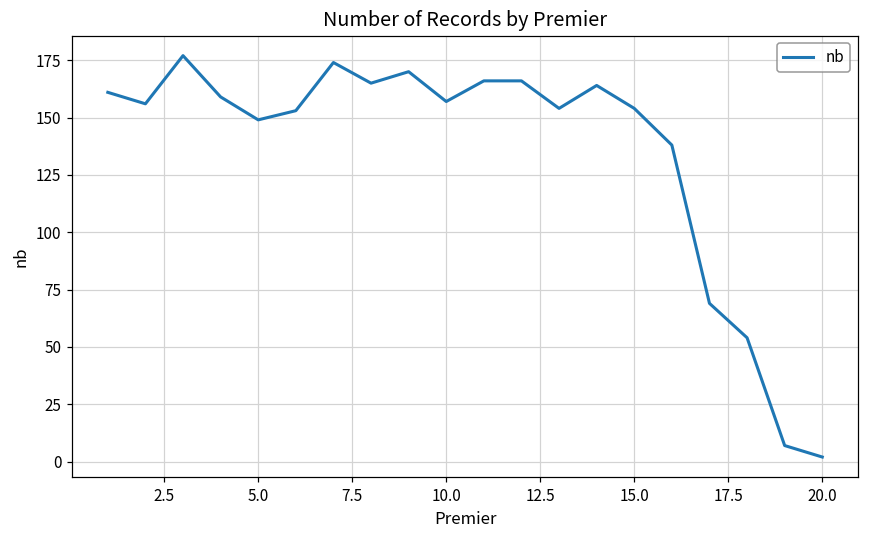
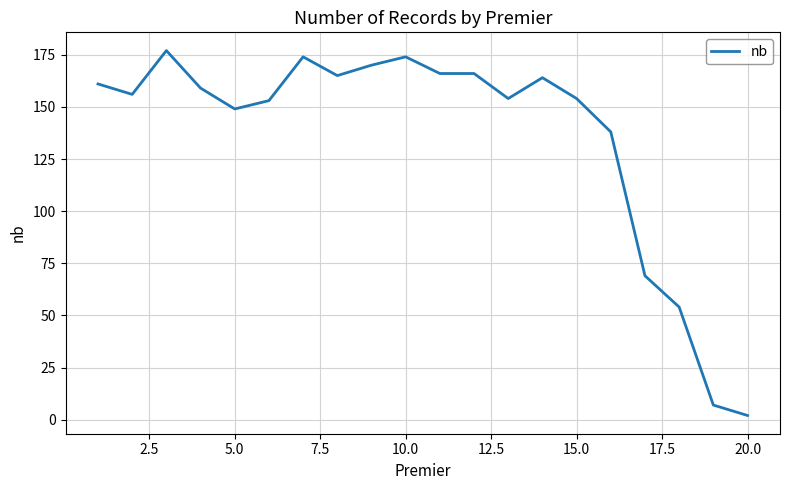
  {
    "5.0": 149,
-   "10.0": 157,
+   "10.0": 174,
    "15.0": 154,
    "20.0": 2
  }
